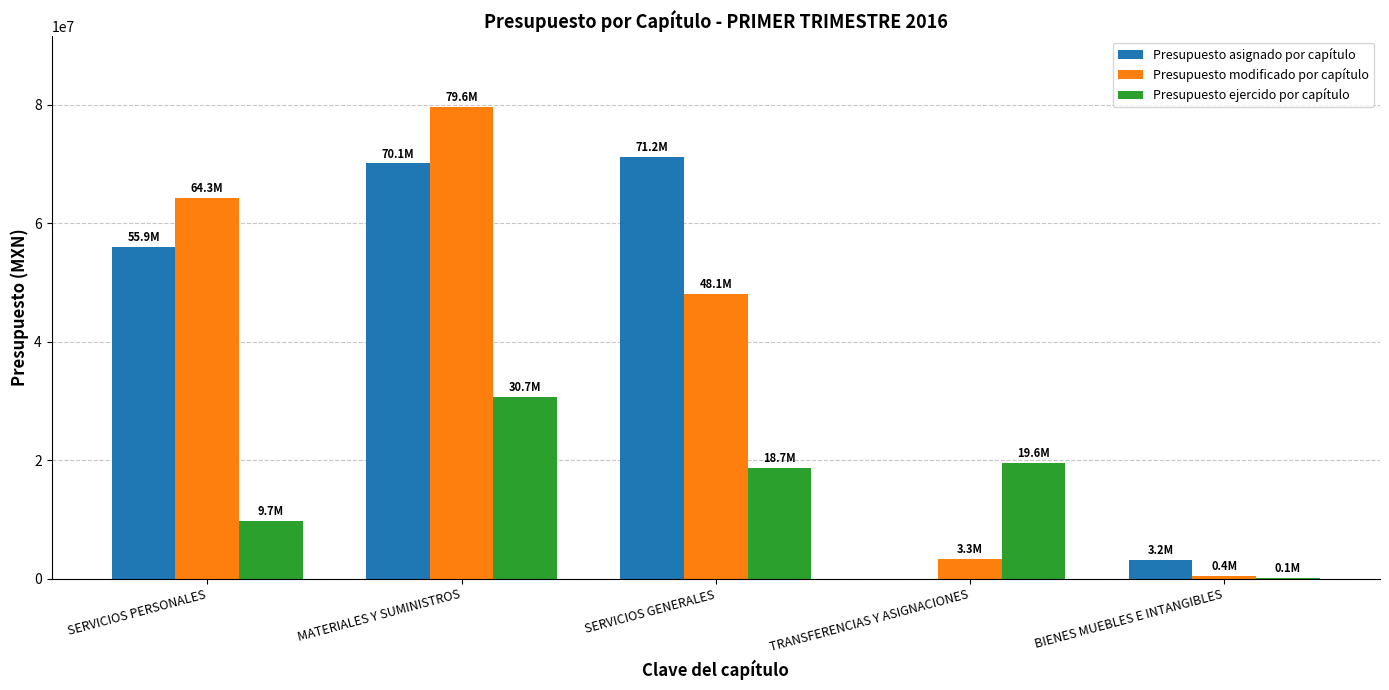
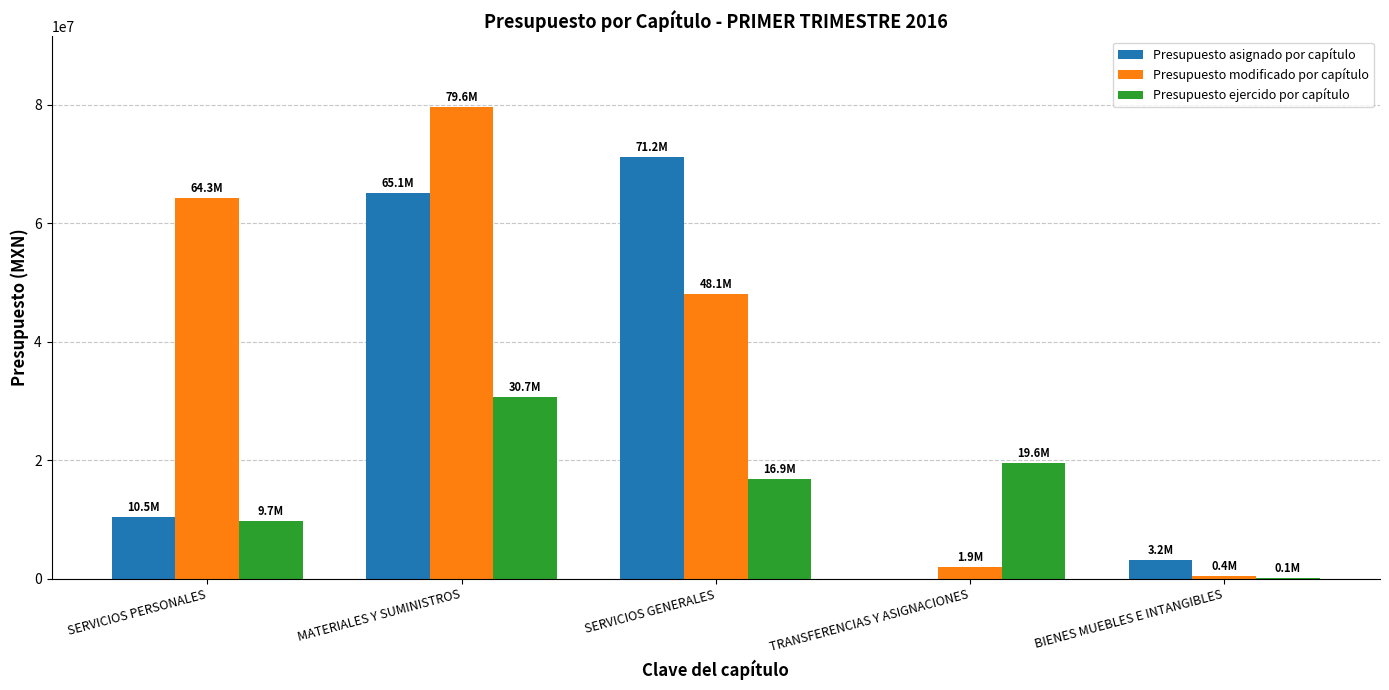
  {
    "Presupuesto asignado por capítulo": {
-     "SERVICIOS PERSONALES": "55.9M",
-     "MATERIALES Y SUMINISTROS": "70.1M",
+     "SERVICIOS PERSONALES": "10.5M",
+     "MATERIALES Y SUMINISTROS": "65.1M",
      "SERVICIOS GENERALES": "71.2M",
      "BIENES MUEBLES E INTANGIBLES": "3.2M"
    },
    "Presupuesto modificado por capítulo": {
      "SERVICIOS PERSONALES": "64.3M",
      "MATERIALES Y SUMINISTROS": "79.6M",
      "SERVICIOS GENERALES": "48.1M",
-     "TRANSFERENCIAS Y ASIGNACIONES": "3.3M",
+     "TRANSFERENCIAS Y ASIGNACIONES": "1.9M",
      "BIENES MUEBLES E INTANGIBLES": "0.4M"
    },
    "Presupuesto ejercido por capítulo": {
      "SERVICIOS PERSONALES": "9.7M",
      "MATERIALES Y SUMINISTROS": "30.7M",
-     "SERVICIOS GENERALES": "18.7M",
+     "SERVICIOS GENERALES": "16.9M",
      "TRANSFERENCIAS Y ASIGNACIONES": "19.6M",
      "BIENES MUEBLES E INTANGIBLES": "0.1M"
    }
  }
